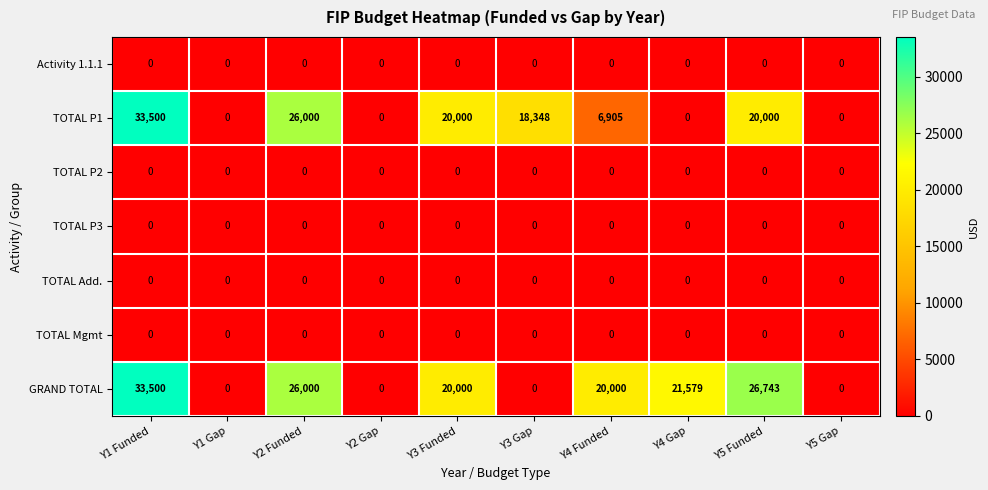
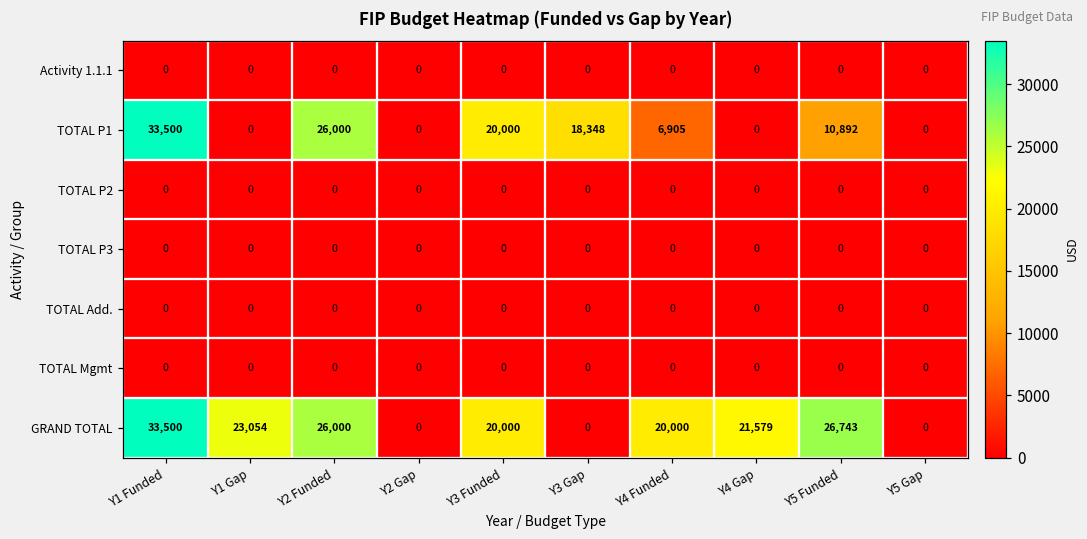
  {
    "Activity 1.1.1": {
      "Y1 Funded": "0",
      "Y1 Gap": "0",
      "Y2 Funded": "0",
      "Y2 Gap": "0",
      "Y3 Funded": "0",
      "Y3 Gap": "0",
      "Y4 Funded": "0",
      "Y4 Gap": "0",
      "Y5 Funded": "0",
      "Y5 Gap": "0"
    },
    "TOTAL P1": {
      "Y1 Funded": "33,500",
      "Y1 Gap": "0",
      "Y2 Funded": "26,000",
      "Y2 Gap": "0",
      "Y3 Funded": "20,000",
      "Y3 Gap": "18,348",
      "Y4 Funded": "6,905",
      "Y4 Gap": "0",
-     "Y5 Funded": "20,000",
+     "Y5 Funded": "10,892",
      "Y5 Gap": "0"
    },
    "TOTAL P2": {
      "Y1 Funded": "0",
      "Y1 Gap": "0",
      "Y2 Funded": "0",
      "Y2 Gap": "0",
      "Y3 Funded": "0",
      "Y3 Gap": "0",
      "Y4 Funded": "0",
      "Y4 Gap": "0",
      "Y5 Funded": "0",
      "Y5 Gap": "0"
    },
    "TOTAL P3": {
      "Y1 Funded": "0",
      "Y1 Gap": "0",
      "Y2 Funded": "0",
      "Y2 Gap": "0",
      "Y3 Funded": "0",
      "Y3 Gap": "0",
      "Y4 Funded": "0",
      "Y4 Gap": "0",
      "Y5 Funded": "0",
      "Y5 Gap": "0"
    },
    "TOTAL Add.": {
      "Y1 Funded": "0",
      "Y1 Gap": "0",
      "Y2 Funded": "0",
      "Y2 Gap": "0",
      "Y3 Funded": "0",
      "Y3 Gap": "0",
      "Y4 Funded": "0",
      "Y4 Gap": "0",
      "Y5 Funded": "0",
      "Y5 Gap": "0"
    },
    "TOTAL Mgmt": {
      "Y1 Funded": "0",
      "Y1 Gap": "0",
      "Y2 Funded": "0",
      "Y2 Gap": "0",
      "Y3 Funded": "0",
      "Y3 Gap": "0",
      "Y4 Funded": "0",
      "Y4 Gap": "0",
      "Y5 Funded": "0",
      "Y5 Gap": "0"
    },
    "GRAND TOTAL": {
      "Y1 Funded": "33,500",
-     "Y1 Gap": "0",
+     "Y1 Gap": "23,054",
      "Y2 Funded": "26,000",
      "Y2 Gap": "0",
      "Y3 Funded": "20,000",
      "Y3 Gap": "0",
      "Y4 Funded": "20,000",
      "Y4 Gap": "21,579",
      "Y5 Funded": "26,743",
      "Y5 Gap": "0"
    }
  }
